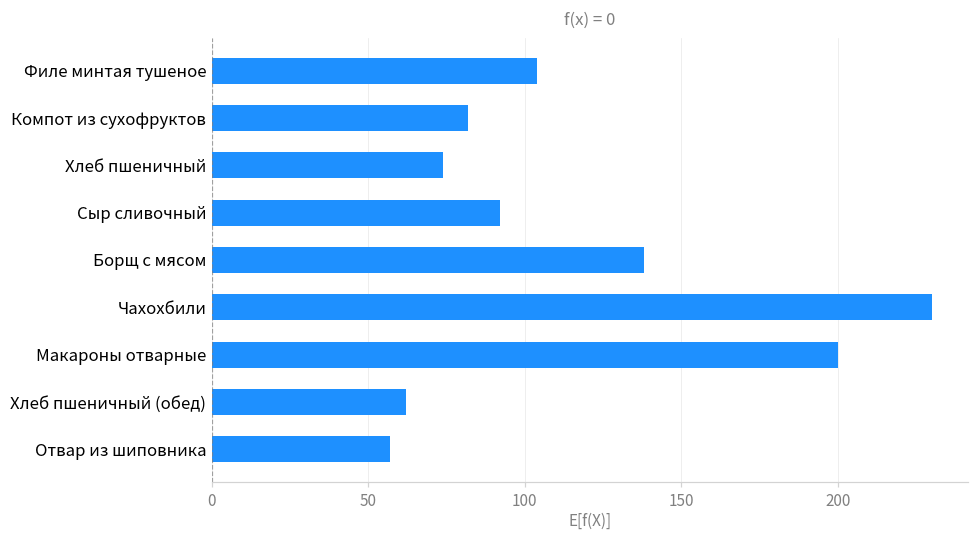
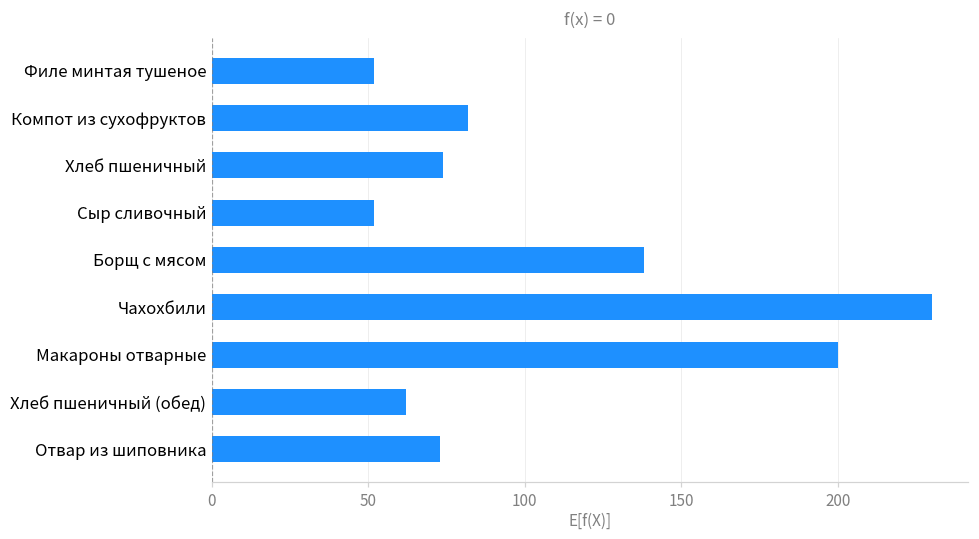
  {
-   "Филе минтая тушеное": 104,
+   "Филе минтая тушеное": 52,
    "Компот из сухофруктов": 82,
    "Хлеб пшеничный": 74,
-   "Сыр сливочный": 92,
+   "Сыр сливочный": 52,
    "Борщ с мясом": 138,
    "Чахохбили": 230,
    "Макароны отварные": 200,
    "Хлеб пшеничный (обед)": 62,
-   "Отвар из шиповника": 57
+   "Отвар из шиповника": 73
  }
